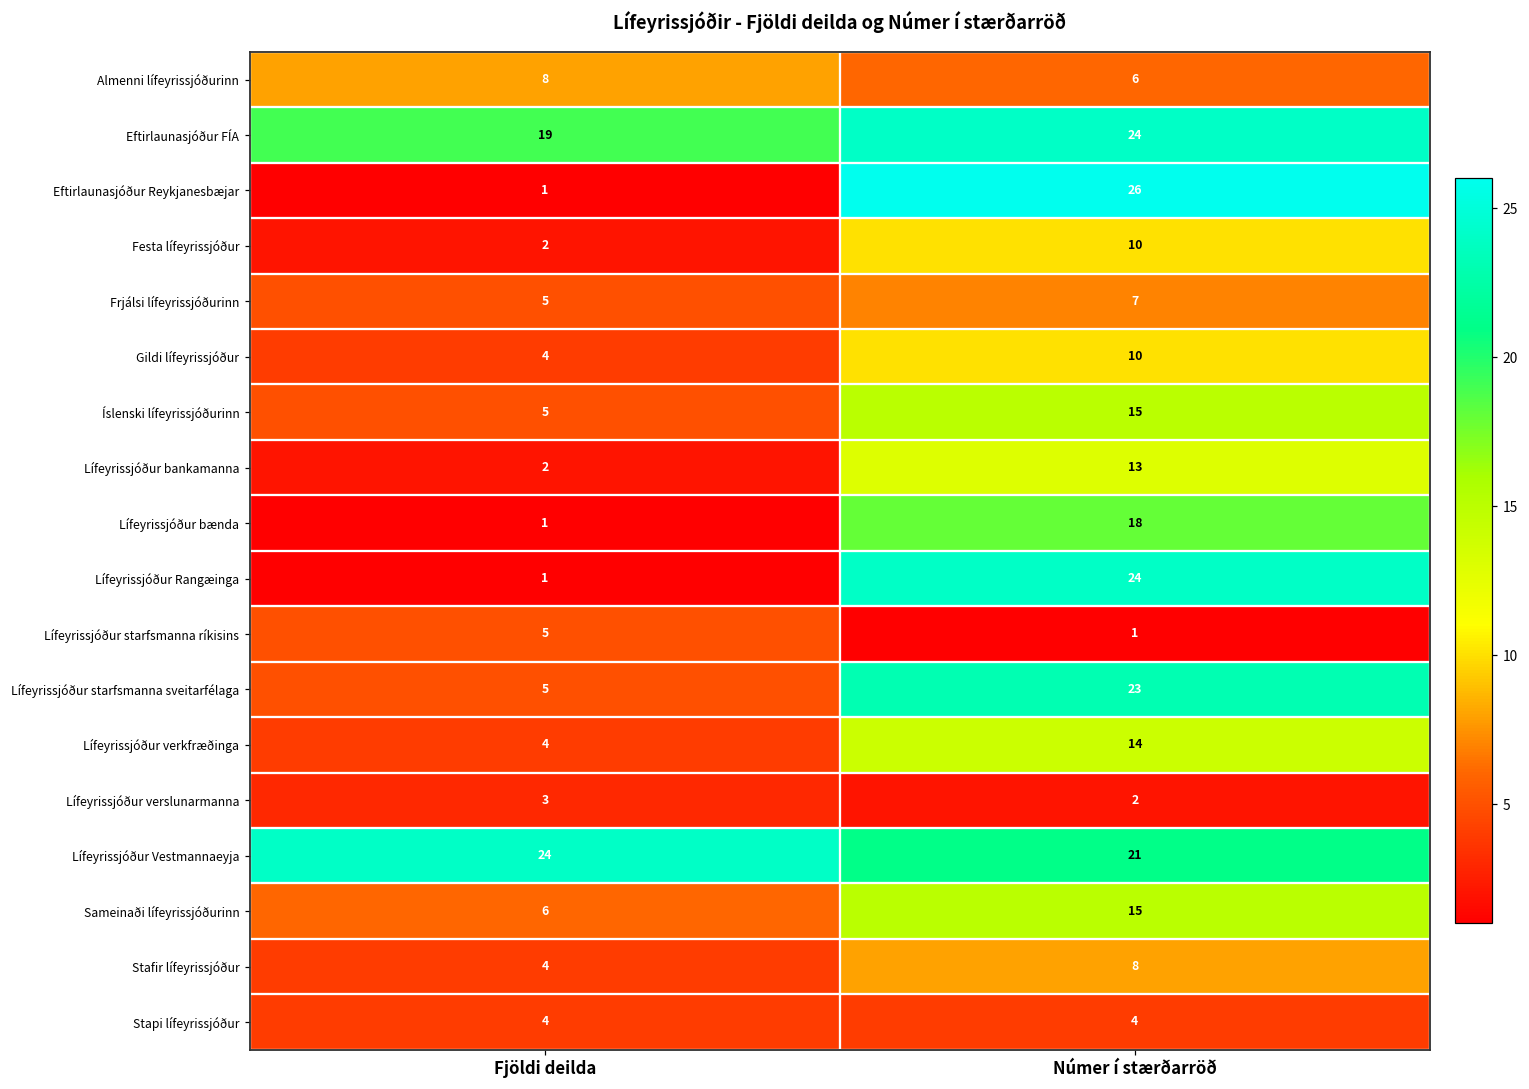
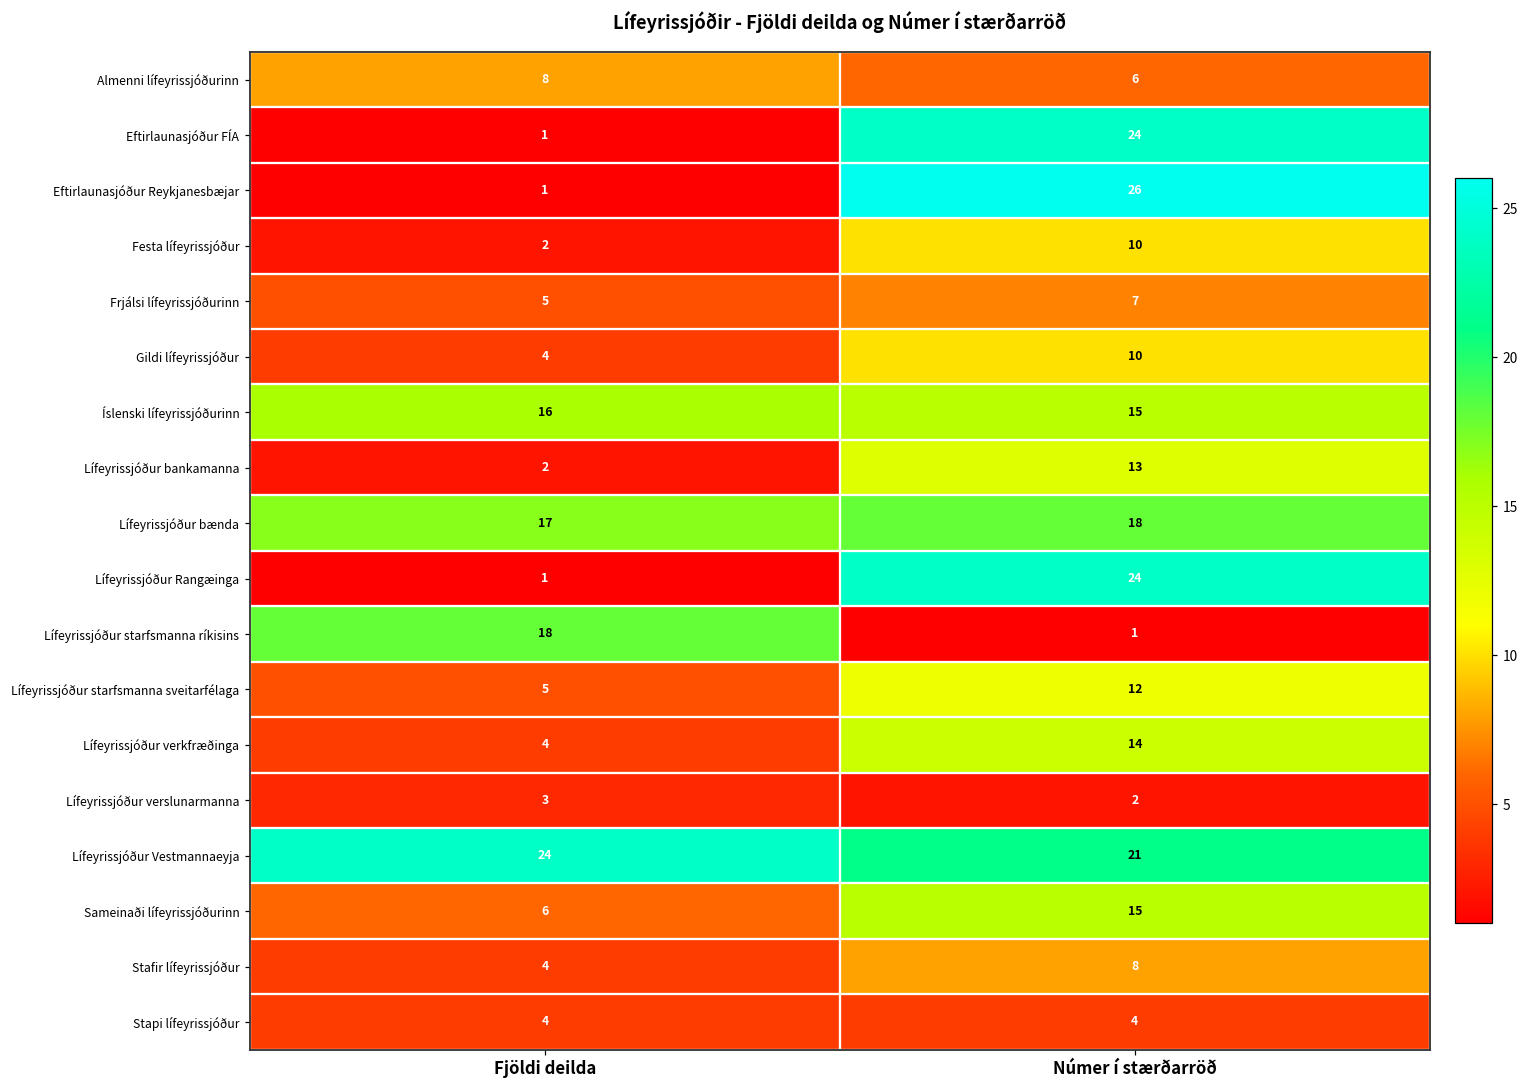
  {
    "Almenni lífeyrissjóðurinn": {
      "Fjöldi deilda": 8,
      "Númer í stærðarröð": 6
    },
    "Eftirlaunasjóður FÍA": {
-     "Fjöldi deilda": 19,
+     "Fjöldi deilda": 1,
      "Númer í stærðarröð": 24
    },
    "Eftirlaunasjóður Reykjanesbæjar": {
      "Fjöldi deilda": 1,
      "Númer í stærðarröð": 26
    },
    "Festa lífeyrissjóður": {
      "Fjöldi deilda": 2,
      "Númer í stærðarröð": 10
    },
    "Frjálsi lífeyrissjóðurinn": {
      "Fjöldi deilda": 5,
      "Númer í stærðarröð": 7
    },
    "Gildi lífeyrissjóður": {
      "Fjöldi deilda": 4,
      "Númer í stærðarröð": 10
    },
    "Íslenski lífeyrissjóðurinn": {
-     "Fjöldi deilda": 5,
+     "Fjöldi deilda": 16,
      "Númer í stærðarröð": 15
    },
    "Lífeyrissjóður bankamanna": {
      "Fjöldi deilda": 2,
      "Númer í stærðarröð": 13
    },
    "Lífeyrissjóður bænda": {
-     "Fjöldi deilda": 1,
+     "Fjöldi deilda": 17,
      "Númer í stærðarröð": 18
    },
    "Lífeyrissjóður Rangæinga": {
      "Fjöldi deilda": 1,
      "Númer í stærðarröð": 24
    },
    "Lífeyrissjóður starfsmanna ríkisins": {
-     "Fjöldi deilda": 5,
+     "Fjöldi deilda": 18,
      "Númer í stærðarröð": 1
    },
    "Lífeyrissjóður starfsmanna sveitarfélaga": {
      "Fjöldi deilda": 5,
-     "Númer í stærðarröð": 23
+     "Númer í stærðarröð": 12
    },
    "Lífeyrissjóður verkfræðinga": {
      "Fjöldi deilda": 4,
      "Númer í stærðarröð": 14
    },
    "Lífeyrissjóður verslunarmanna": {
      "Fjöldi deilda": 3,
      "Númer í stærðarröð": 2
    },
    "Lífeyrissjóður Vestmannaeyja": {
      "Fjöldi deilda": 24,
      "Númer í stærðarröð": 21
    },
    "Sameinaði lífeyrissjóðurinn": {
      "Fjöldi deilda": 6,
      "Númer í stærðarröð": 15
    },
    "Stafir lífeyrissjóður": {
      "Fjöldi deilda": 4,
      "Númer í stærðarröð": 8
    },
    "Stapi lífeyrissjóður": {
      "Fjöldi deilda": 4,
      "Númer í stærðarröð": 4
    }
  }
